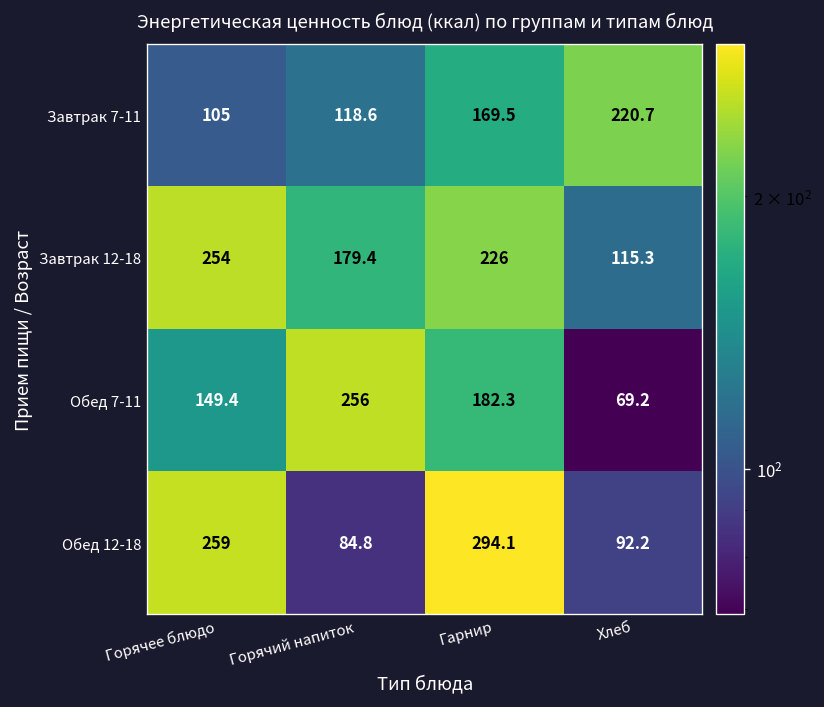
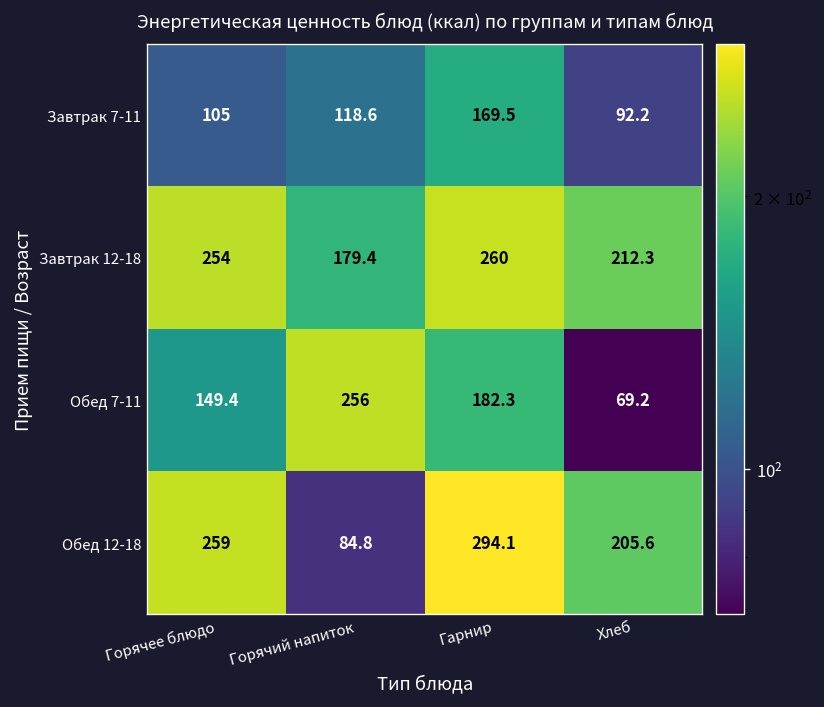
  {
    "Завтрак 7-11": {
      "Горячее блюдо": 105,
      "Горячий напиток": 118.6,
      "Гарнир": 169.5,
-     "Хлеб": 220.7
+     "Хлеб": 92.2
    },
    "Завтрак 12-18": {
      "Горячее блюдо": 254,
      "Горячий напиток": 179.4,
-     "Гарнир": 226,
-     "Хлеб": 115.3
+     "Гарнир": 260,
+     "Хлеб": 212.3
    },
    "Обед 7-11": {
      "Горячее блюдо": 149.4,
      "Горячий напиток": 256,
      "Гарнир": 182.3,
      "Хлеб": 69.2
    },
    "Обед 12-18": {
      "Горячее блюдо": 259,
      "Горячий напиток": 84.8,
      "Гарнир": 294.1,
-     "Хлеб": 92.2
+     "Хлеб": 205.6
    }
  }
